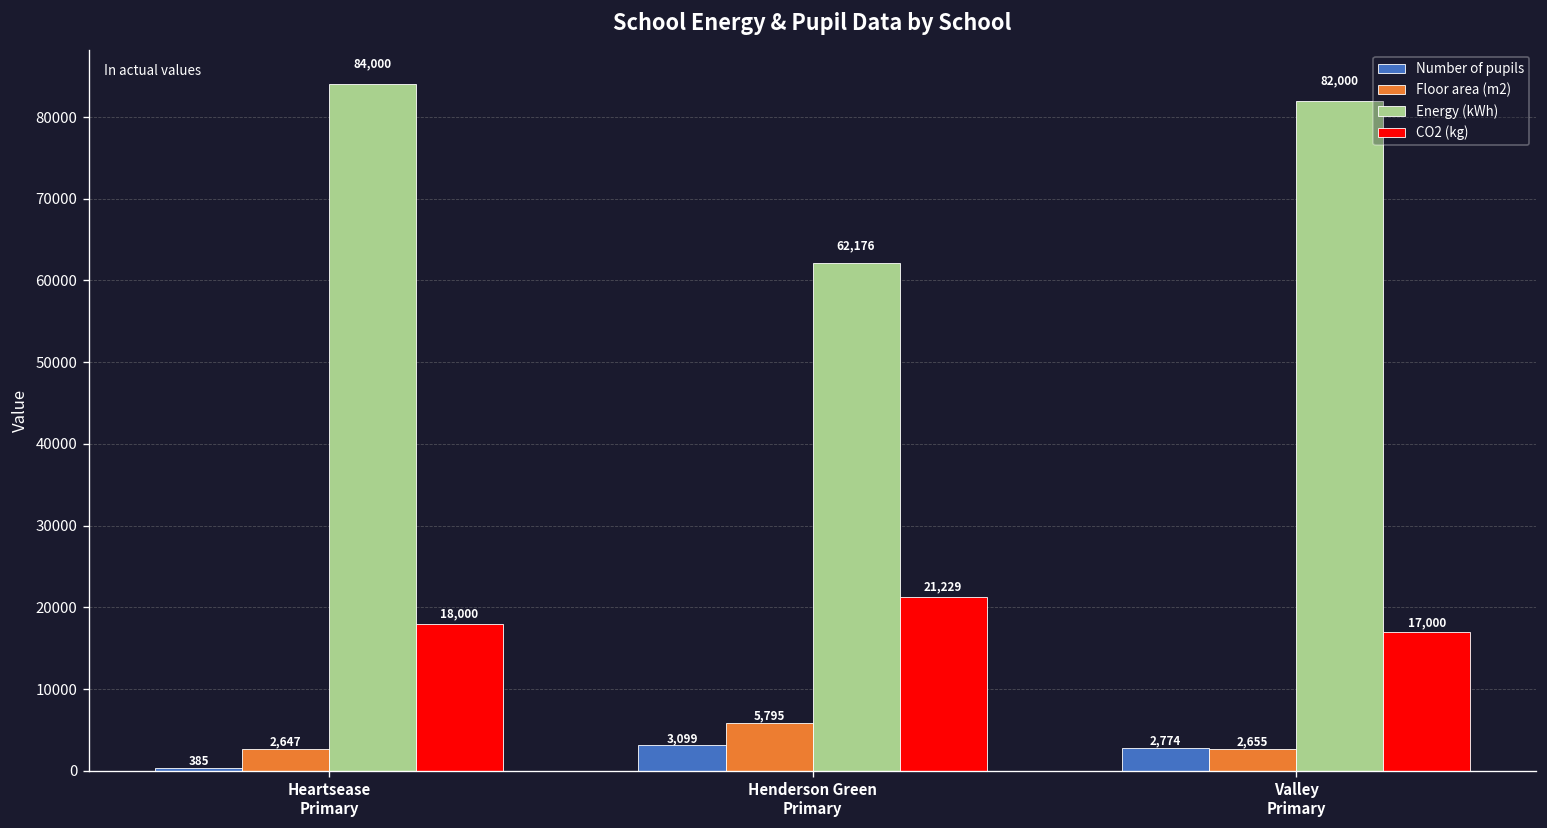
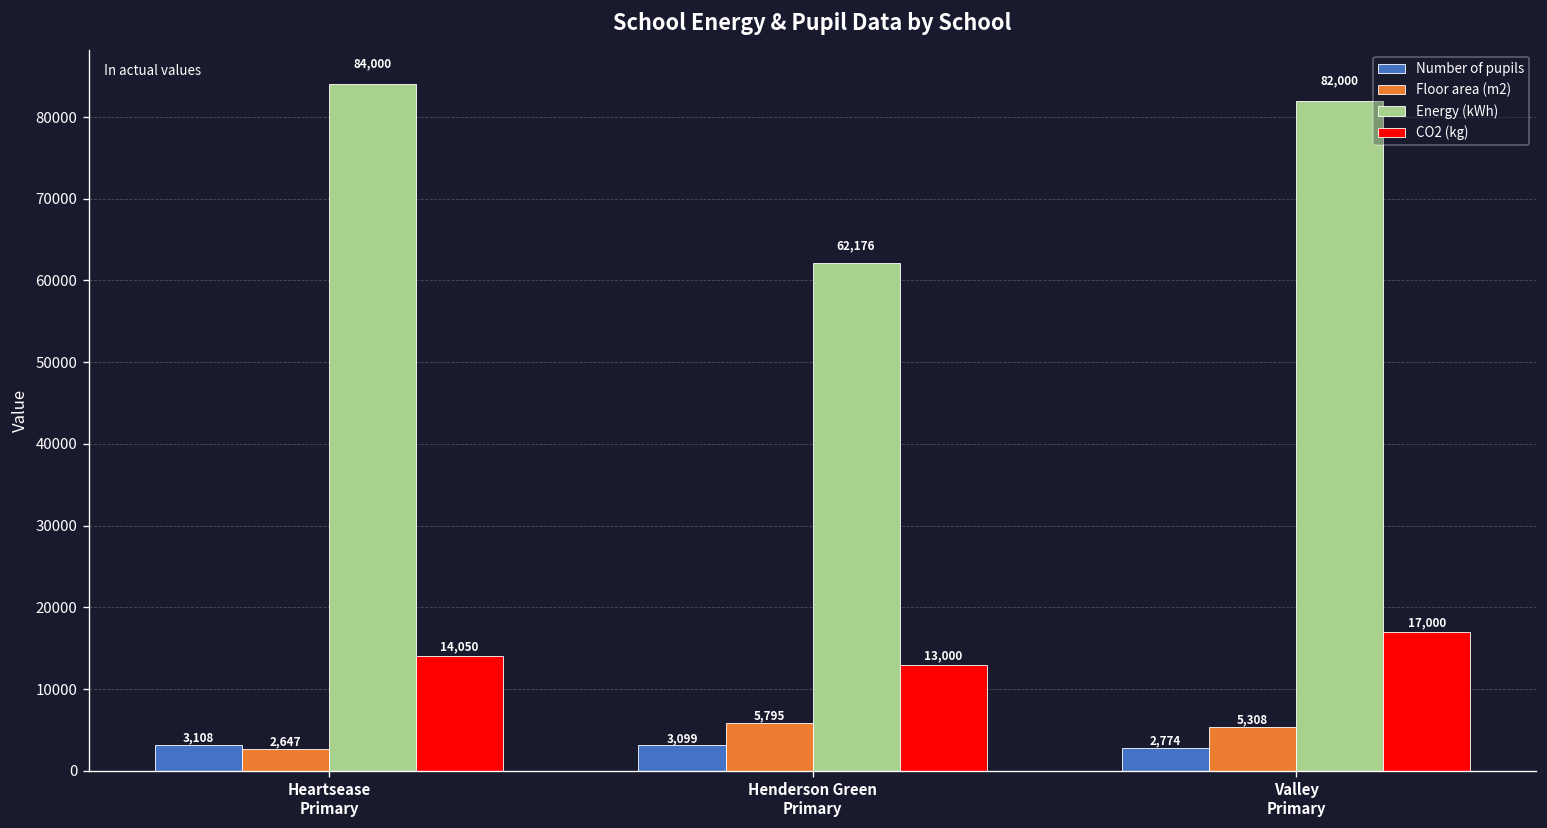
  {
    "Number of pupils": {
-     "Heartsease Primary": "385",
+     "Heartsease Primary": "3,108",
      "Henderson Green Primary": "3,099",
      "Valley Primary": "2,774"
    },
    "Floor area (m2)": {
      "Heartsease Primary": "2,647",
      "Henderson Green Primary": "5,795",
-     "Valley Primary": "2,655"
+     "Valley Primary": "5,308"
    },
    "Energy (kWh)": {
      "Heartsease Primary": "84,000",
      "Henderson Green Primary": "62,176",
      "Valley Primary": "82,000"
    },
    "CO2 (kg)": {
-     "Heartsease Primary": "18,000",
-     "Henderson Green Primary": "21,229",
+     "Heartsease Primary": "14,050",
+     "Henderson Green Primary": "13,000",
      "Valley Primary": "17,000"
    }
  }
